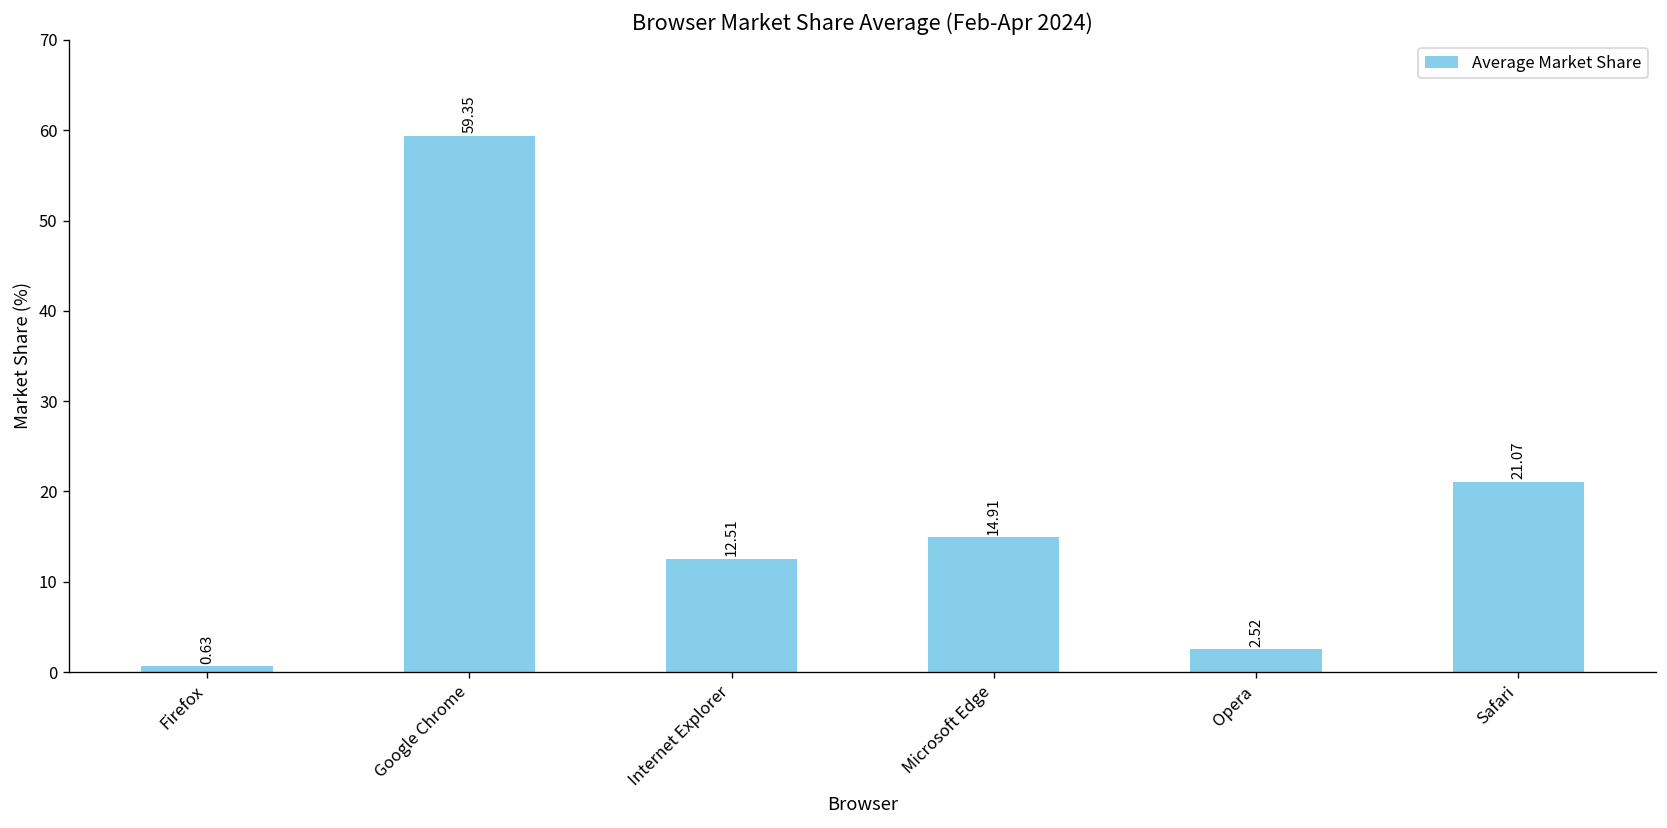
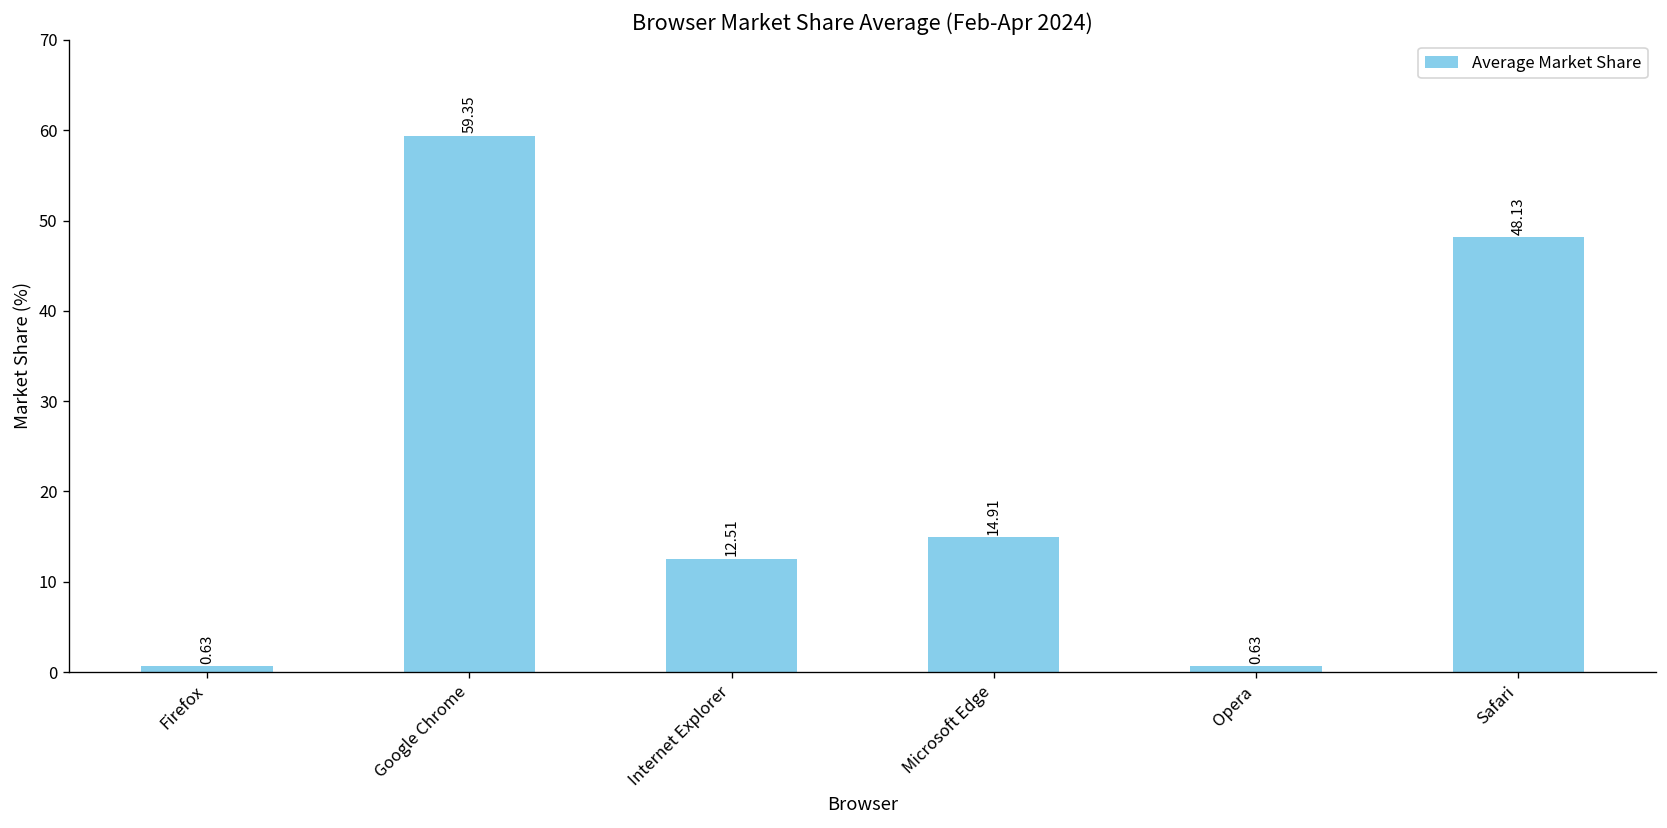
  {
    "Firefox": 0.63,
    "Google Chrome": 59.35,
    "Internet Explorer": 12.51,
    "Microsoft Edge": 14.91,
-   "Opera": 2.52,
-   "Safari": 21.07
+   "Opera": 0.63,
+   "Safari": 48.13
  }
